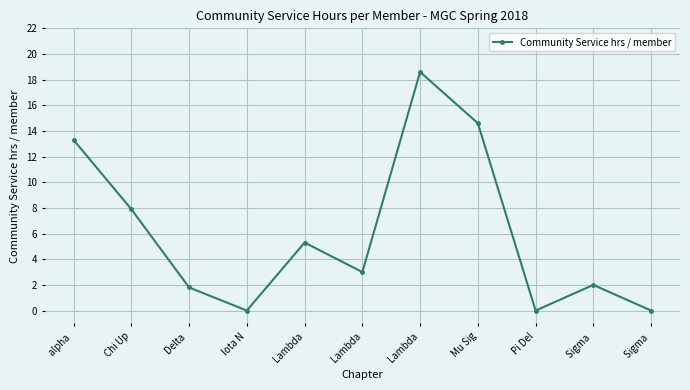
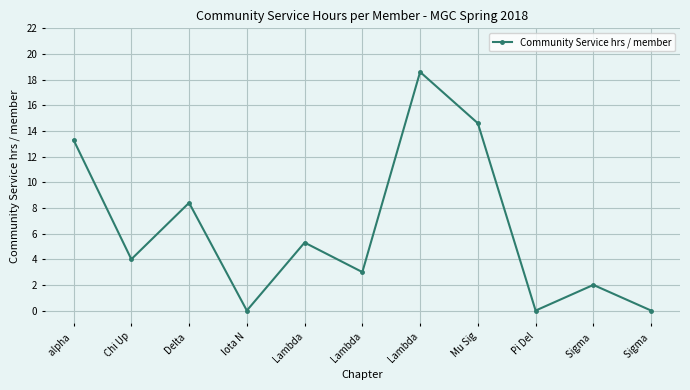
  {
    "alpha": 13.3,
-   "Chi Up": 7.9,
-   "Delta": 1.8,
+   "Chi Up": 4.0,
+   "Delta": 8.4,
    "Iota N": 0.0,
    "Mu Sig": 14.6,
    "Pi Del": 0.0
  }
